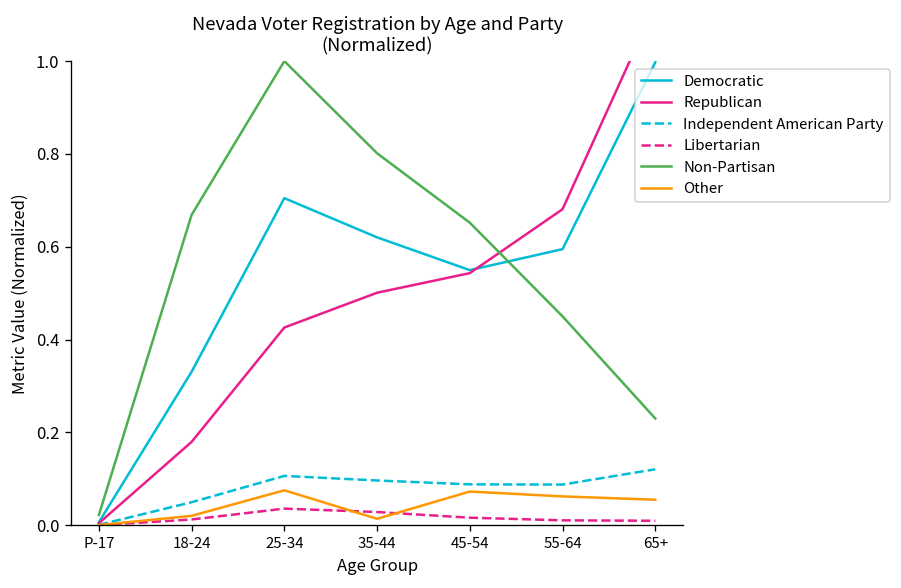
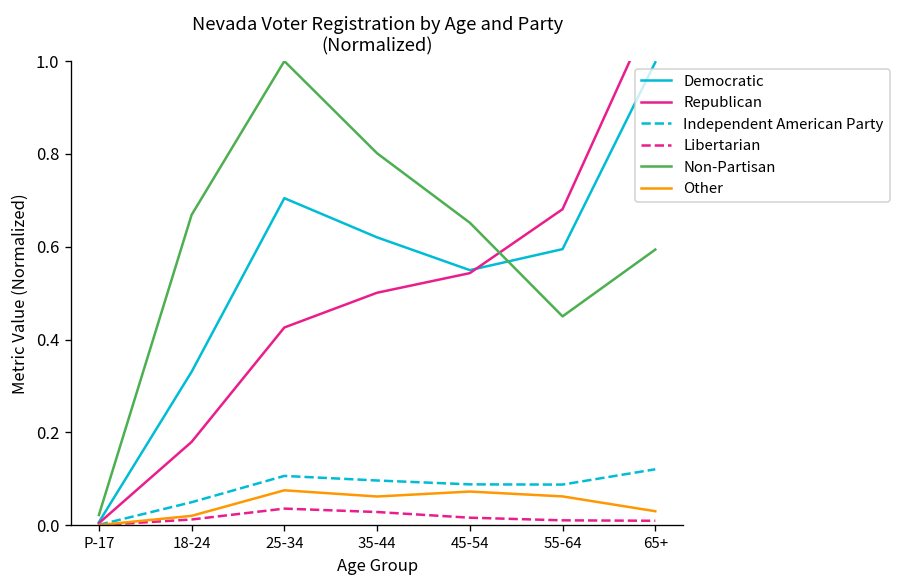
  {
    "Non-Partisan": {
      "P-17": 0.02,
      "18-24": 0.67,
      "25-34": 1.00,
      "35-44": 0.80,
      "45-54": 0.65,
      "55-64": 0.45,
-     "65+": 0.23
+     "65+": 0.59
    },
    "Other": {
      "18-24": 0.02,
      "25-34": 0.08,
-     "35-44": 0.01,
+     "35-44": 0.06,
      "45-54": 0.07,
      "55-64": 0.06,
-     "65+": 0.06
+     "65+": 0.03
    }
  }
